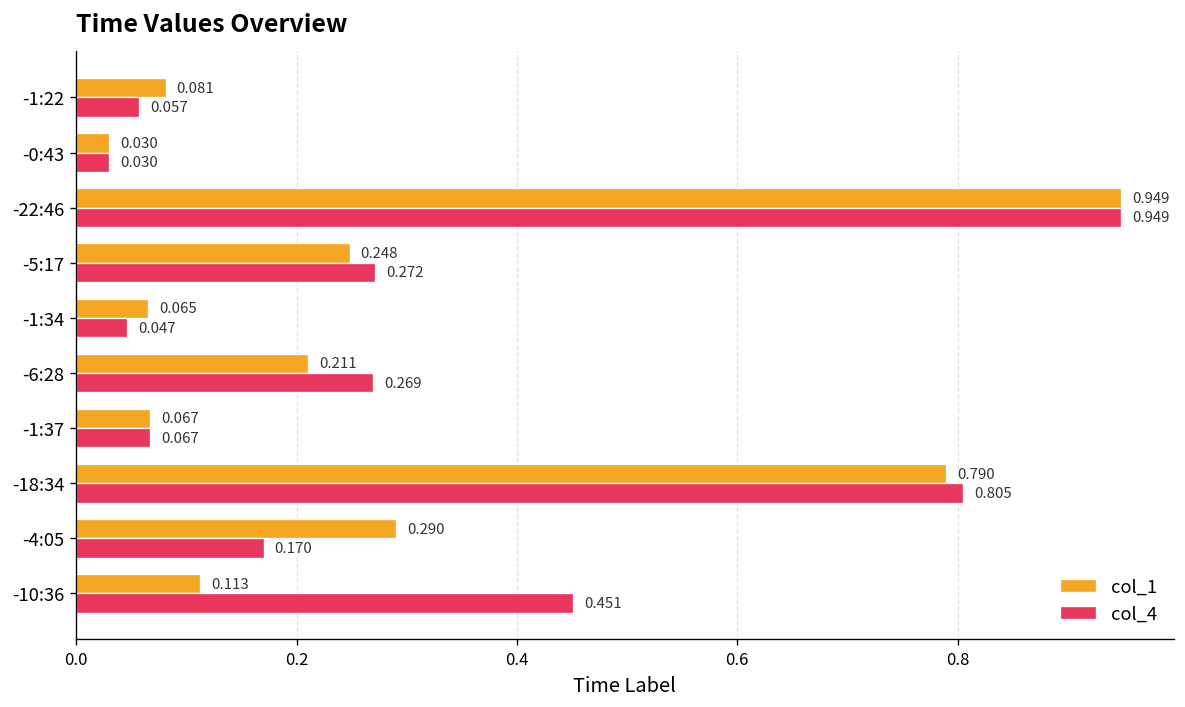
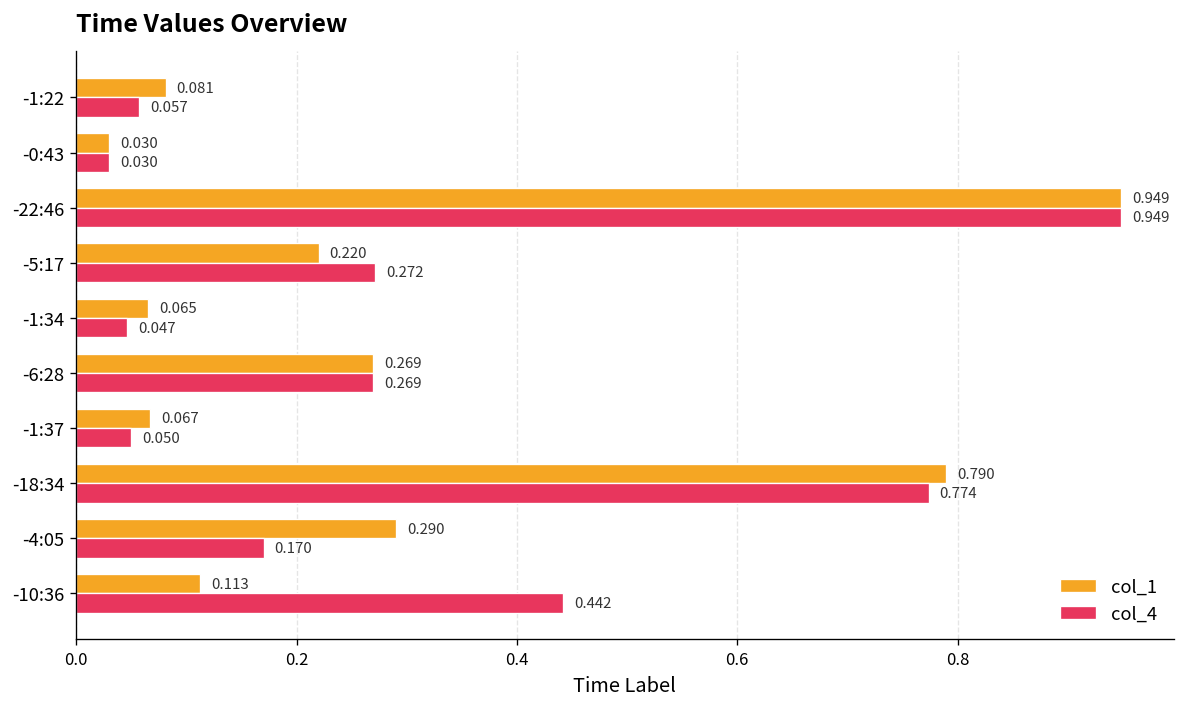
  {
    "col_1": {
      "-1:22": 0.081,
      "-0:43": 0.030,
      "-22:46": 0.949,
-     "-5:17": 0.248,
+     "-5:17": 0.220,
      "-1:34": 0.065,
-     "-6:28": 0.211,
+     "-6:28": 0.269,
      "-1:37": 0.067,
      "-18:34": 0.790,
      "-4:05": 0.290,
      "-10:36": 0.113
    },
    "col_4": {
      "-1:22": 0.057,
      "-0:43": 0.030,
      "-22:46": 0.949,
      "-5:17": 0.272,
      "-1:34": 0.047,
      "-6:28": 0.269,
-     "-1:37": 0.067,
-     "-18:34": 0.805,
+     "-1:37": 0.050,
+     "-18:34": 0.774,
      "-4:05": 0.170,
-     "-10:36": 0.451
+     "-10:36": 0.442
    }
  }
